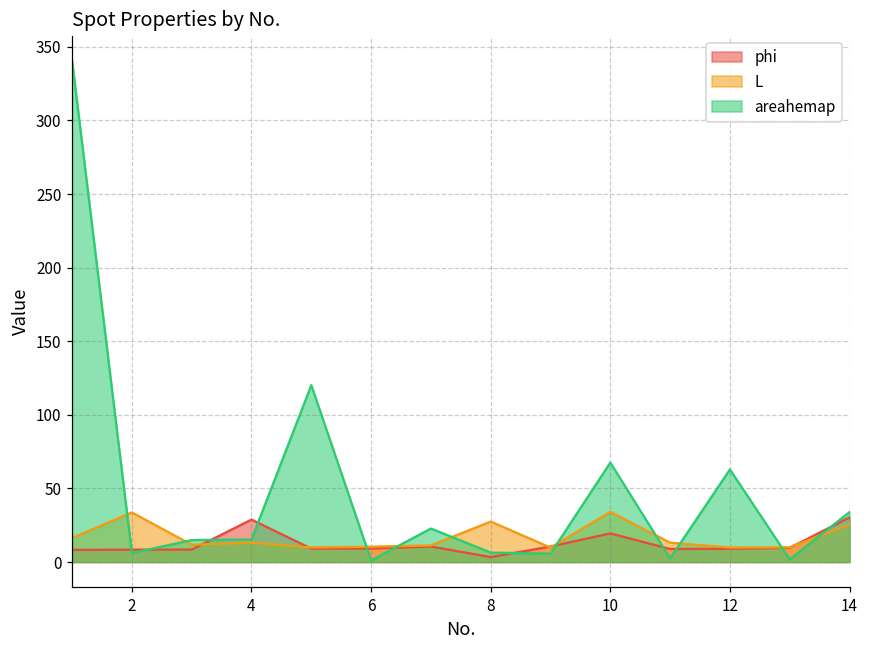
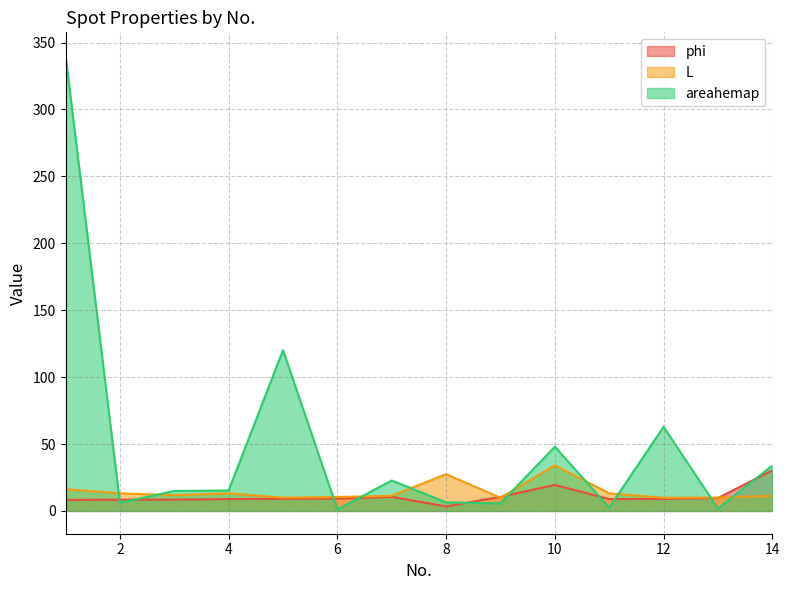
  {
    "phi": {
      "2": 8,
-     "4": 29,
+     "4": 9,
      "8": 3,
      "10": 19,
      "14": 30
    },
    "L": {
-     "2": 34,
+     "2": 13,
      "4": 13,
      "8": 27,
      "10": 34,
-     "14": 26
+     "14": 11
    },
    "areahemap": {
      "2": 6,
      "4": 15,
      "6": 1,
      "8": 6,
-     "10": 68,
+     "10": 48,
      "12": 63,
      "14": 34
    }
  }
